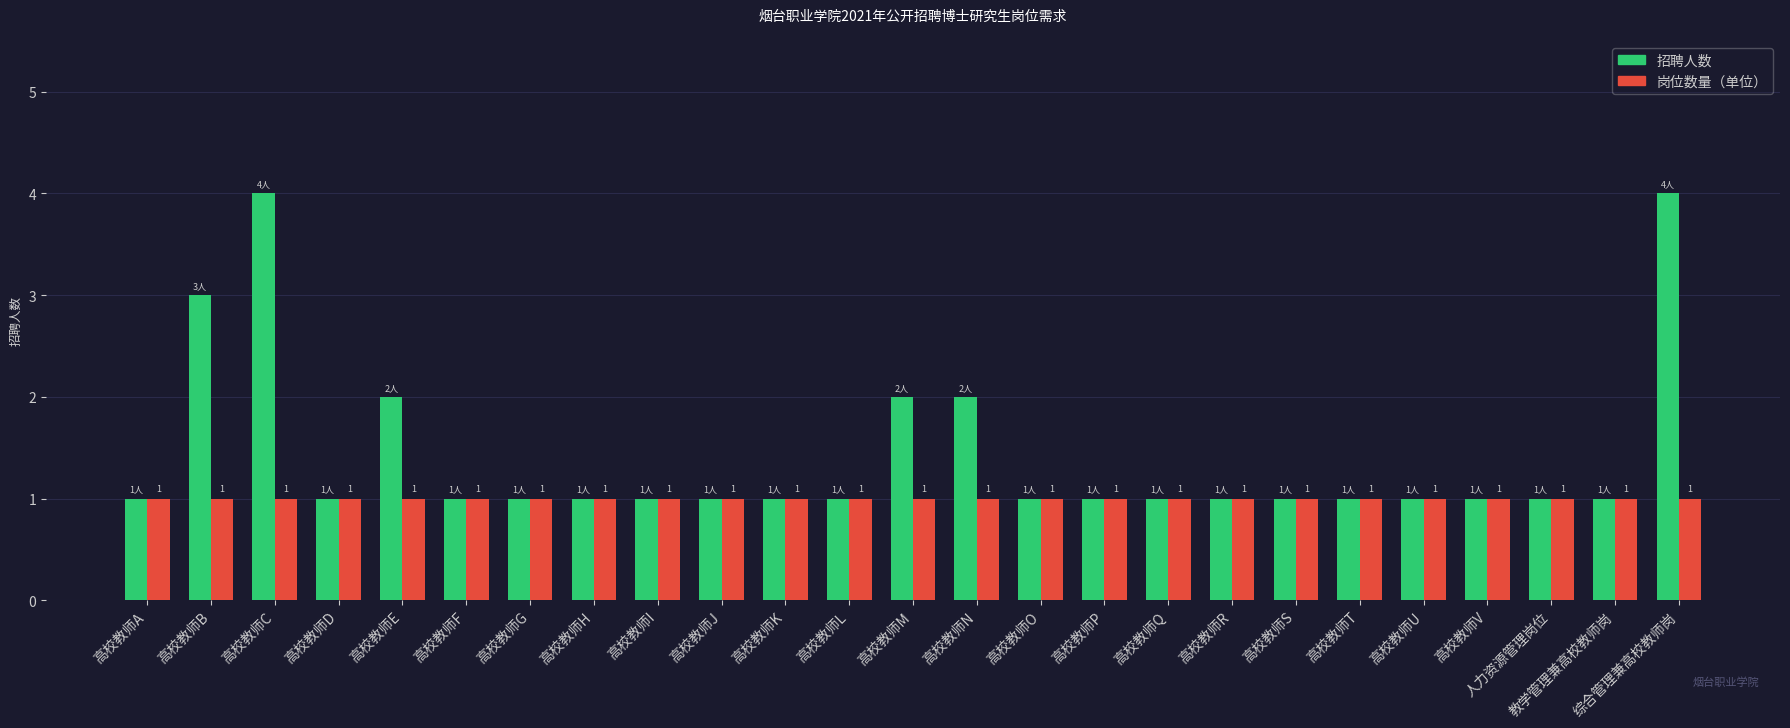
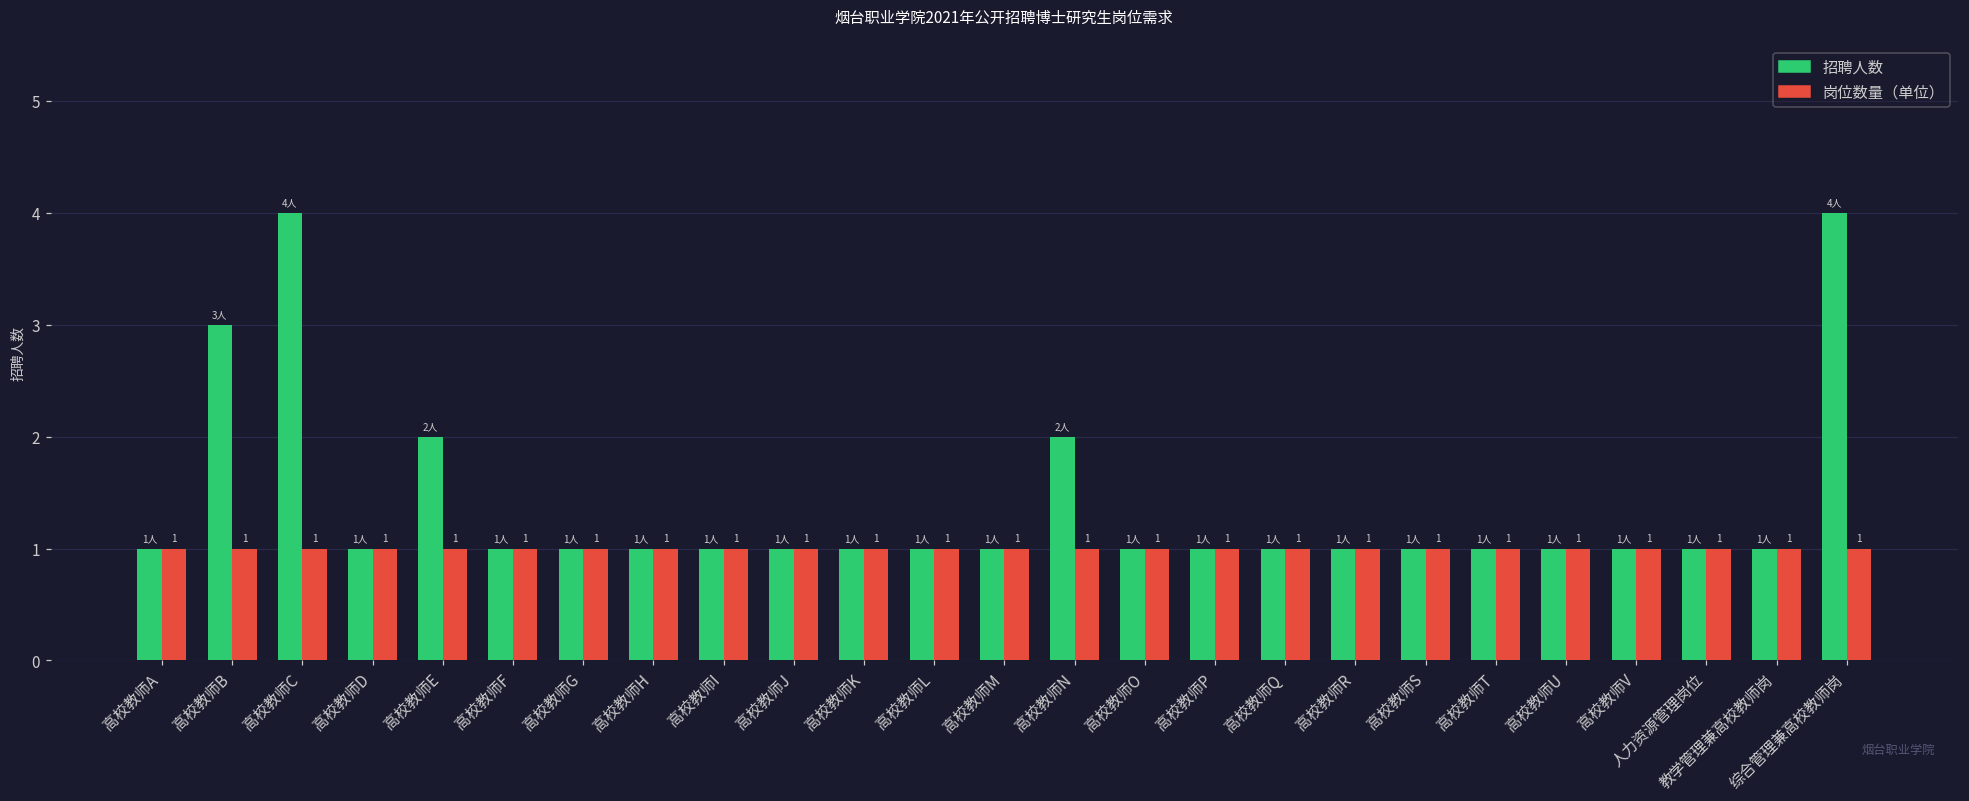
  {
    "招聘人数": {
      "高校教师A": "1人",
      "高校教师B": "3人",
      "高校教师C": "4人",
      "高校教师D": "1人",
      "高校教师E": "2人",
      "高校教师F": "1人",
      "高校教师G": "1人",
      "高校教师H": "1人",
      "高校教师I": "1人",
      "高校教师J": "1人",
      "高校教师K": "1人",
      "高校教师L": "1人",
-     "高校教师M": "2人",
+     "高校教师M": "1人",
      "高校教师N": "2人",
      "高校教师O": "1人",
      "高校教师P": "1人",
      "高校教师Q": "1人",
      "高校教师R": "1人",
      "高校教师S": "1人",
      "高校教师T": "1人",
      "高校教师U": "1人",
      "高校教师V": "1人",
      "人力资源管理岗位": "1人",
      "教学管理兼高校教师岗": "1人",
      "综合管理兼高校教师岗": "4人"
    },
    "岗位数量（单位）": {
      "高校教师A": "1",
      "高校教师B": "1",
      "高校教师C": "1",
      "高校教师D": "1",
      "高校教师E": "1",
      "高校教师F": "1",
      "高校教师G": "1",
      "高校教师H": "1",
      "高校教师I": "1",
      "高校教师J": "1",
      "高校教师K": "1",
      "高校教师L": "1",
      "高校教师M": "1",
      "高校教师N": "1",
      "高校教师O": "1",
      "高校教师P": "1",
      "高校教师Q": "1",
      "高校教师R": "1",
      "高校教师S": "1",
      "高校教师T": "1",
      "高校教师U": "1",
      "高校教师V": "1",
      "人力资源管理岗位": "1",
      "教学管理兼高校教师岗": "1",
      "综合管理兼高校教师岗": "1"
    }
  }
